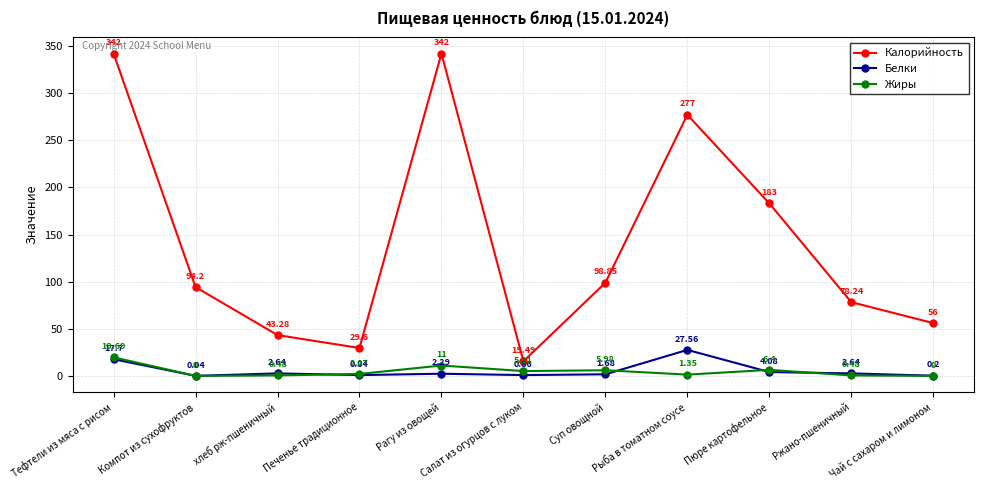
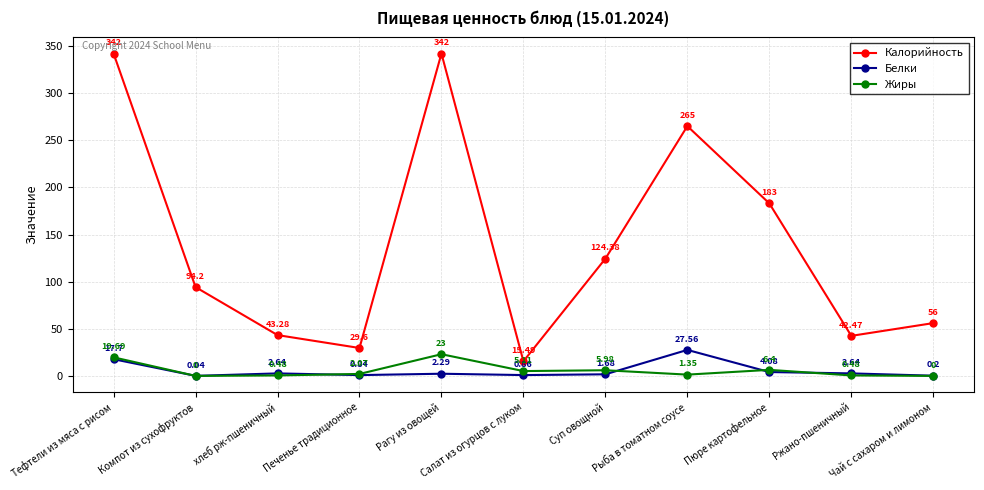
  {
    "Калорийность": {
      "Компот из сухофруктов": 94.2,
      "хлеб рж-пшеничный": 43.28,
      "Печенье традиционное": 29.6,
      "Рагу из овощей": 342,
      "Салат из огурцов с луком": 15.49,
-     "Суп овощной": 98.85,
-     "Рыба в томатном соусе": 277,
+     "Суп овощной": 124.38,
+     "Рыба в томатном соусе": 265,
      "Пюре картофельное": 183,
-     "Ржано-пшеничный": 78.24,
+     "Ржано-пшеничный": 42.47,
      "Чай с сахаром и лимоном": 56
    },
    "Белки": {
      "Рагу из овощей": 2.29,
      "Рыба в томатном соусе": 27.56
    },
    "Жиры": {
-     "Рагу из овощей": 11,
+     "Рагу из овощей": 23,
      "Рыба в томатном соусе": 1.35
    }
  }
